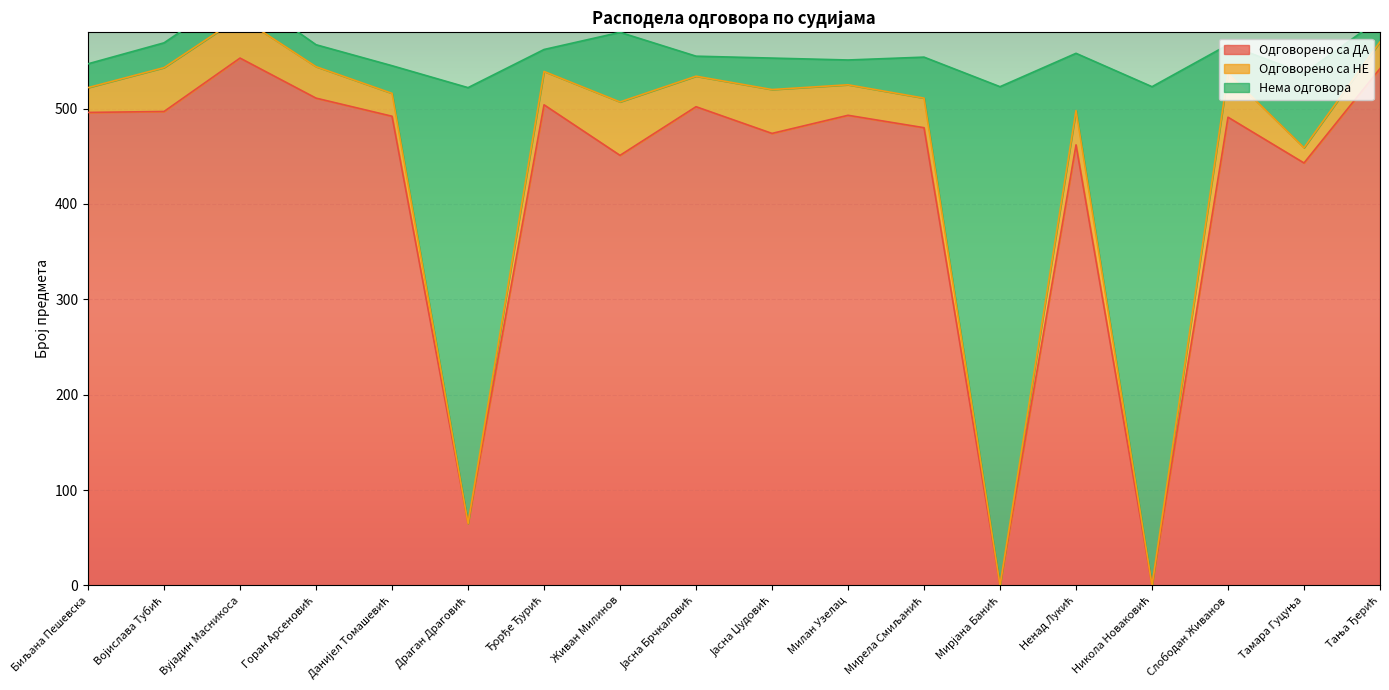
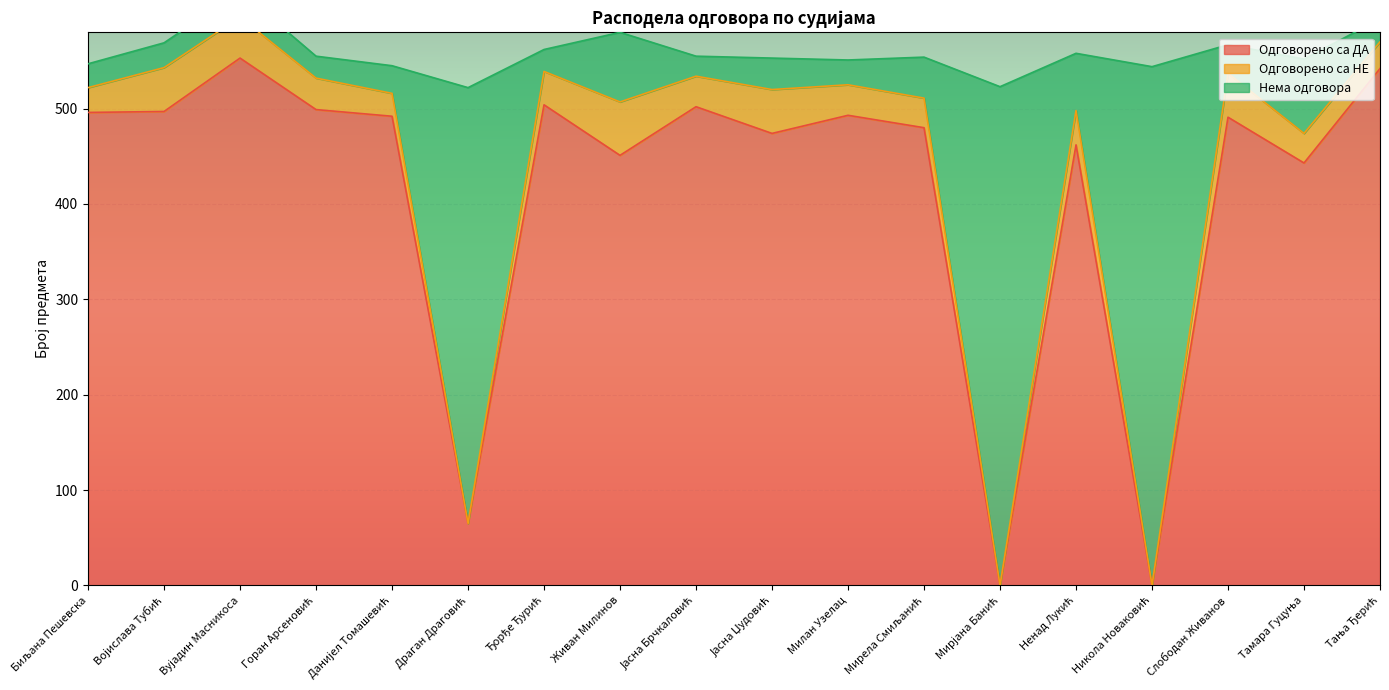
  {
    "Одговорено са ДА": {
      "Биљана Пешевска": 500,
      "Војислава Тубић": 500,
      "Вујадин Масникоса": 550,
-     "Горан Арсеновић": 510,
+     "Горан Арсеновић": 500,
      "Данијел Томашевић": 490,
      "Ђорђе Ђурић": 500,
      "Живан Милинов": 450,
      "Јасна Брчкаловић": 500,
      "Јасна Џудовић": 470,
      "Милан Узелац": 490,
      "Мирела Смиљанић": 480,
      "Ненад Лукић": 460,
      "Слободан Живанов": 490,
      "Тамара Гуцуња": 440,
      "Тања Ђерић": 540
    },
    "Одговорено са НЕ": {
      "Биљана Пешевска": 30,
      "Војислава Тубић": 50,
      "Горан Арсеновић": 30,
      "Данијел Томашевић": 20,
      "Ђорђе Ђурић": 40,
      "Живан Милинов": 60,
      "Јасна Брчкаловић": 30,
      "Јасна Џудовић": 50,
      "Милан Узелац": 30,
      "Мирела Смиљанић": 30,
      "Ненад Лукић": 40,
-     "Тамара Гуцуња": 20,
+     "Тамара Гуцуња": 30,
      "Тања Ђерић": 30
    },
    "Нема одговора": {
      "Биљана Пешевска": 30,
      "Војислава Тубић": 30,
      "Горан Арсеновић": 20,
      "Данијел Томашевић": 30,
      "Драган Драговић": 460,
      "Ђорђе Ђурић": 20,
      "Живан Милинов": 70,
      "Јасна Брчкаловић": 20,
      "Јасна Џудовић": 30,
      "Милан Узелац": 30,
      "Мирела Смиљанић": 40,
      "Мирјана Банић": 520,
      "Ненад Лукић": 60,
-     "Никола Новаковић": 520
+     "Никола Новаковић": 540
    }
  }
